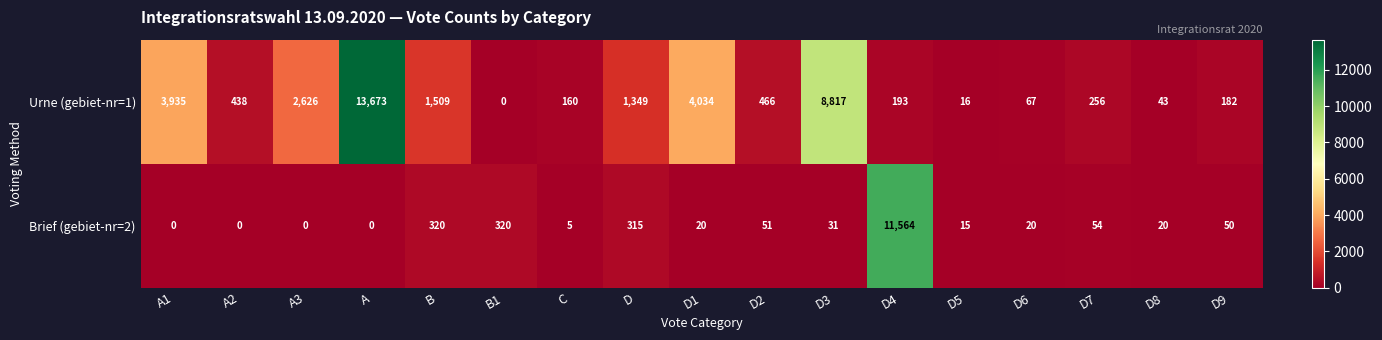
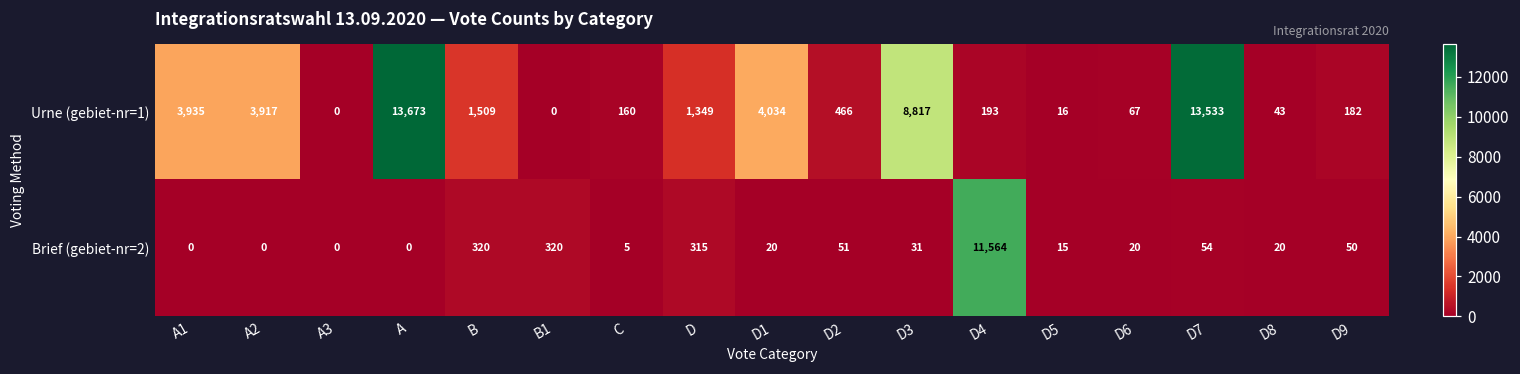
  {
    "Urne (gebiet-nr=1)": {
      "A1": "3,935",
-     "A2": "438",
-     "A3": "2,626",
+     "A2": "3,917",
+     "A3": "0",
      "A": "13,673",
      "B": "1,509",
      "B1": "0",
      "C": "160",
      "D": "1,349",
      "D1": "4,034",
      "D2": "466",
      "D3": "8,817",
      "D4": "193",
      "D5": "16",
      "D6": "67",
-     "D7": "256",
+     "D7": "13,533",
      "D8": "43",
      "D9": "182"
    },
    "Brief (gebiet-nr=2)": {
      "A1": "0",
      "A2": "0",
      "A3": "0",
      "A": "0",
      "B": "320",
      "B1": "320",
      "C": "5",
      "D": "315",
      "D1": "20",
      "D2": "51",
      "D3": "31",
      "D4": "11,564",
      "D5": "15",
      "D6": "20",
      "D7": "54",
      "D8": "20",
      "D9": "50"
    }
  }
